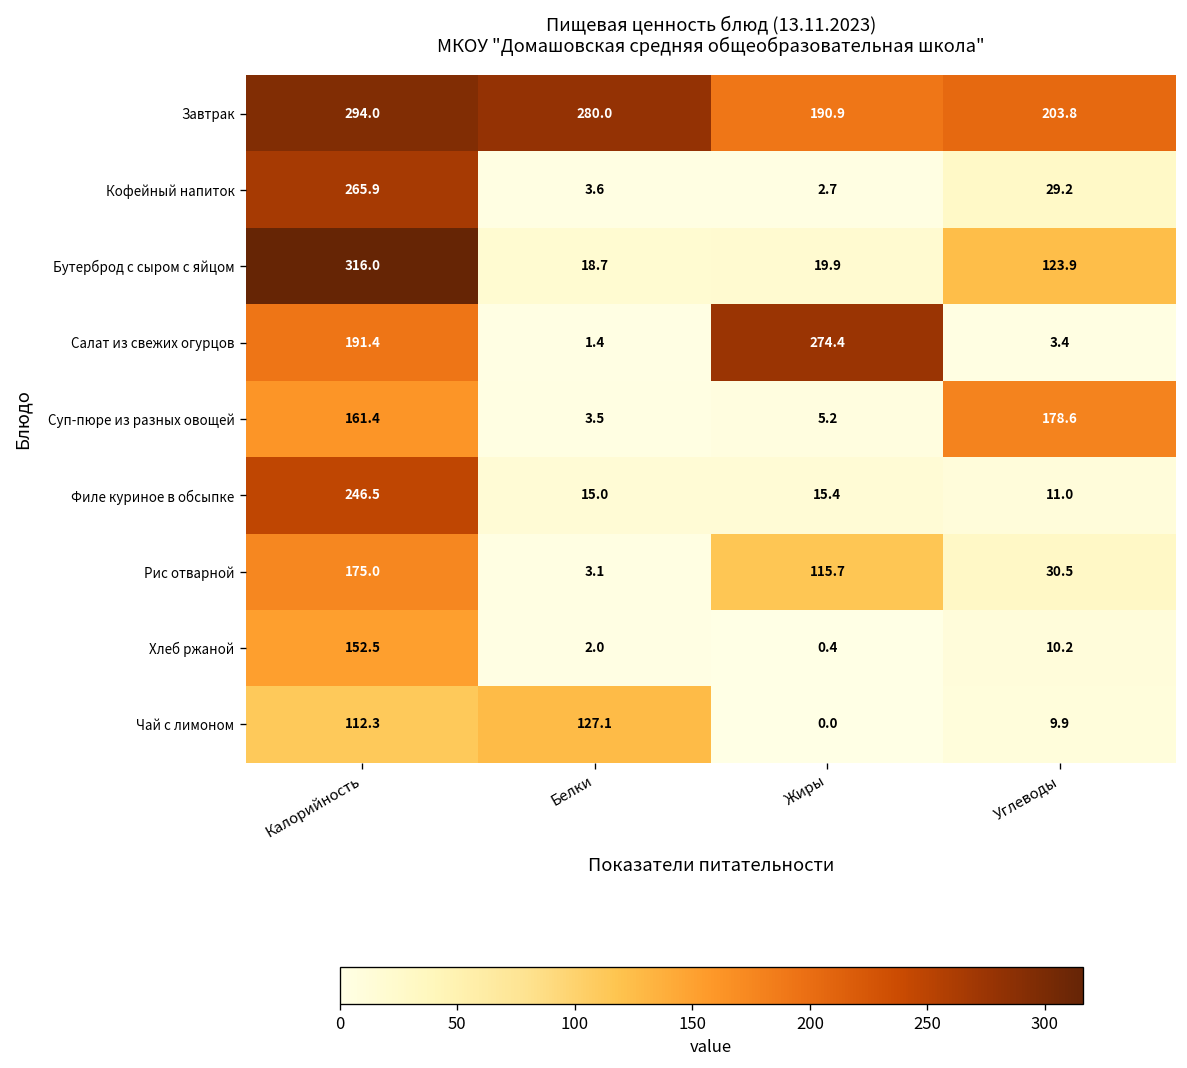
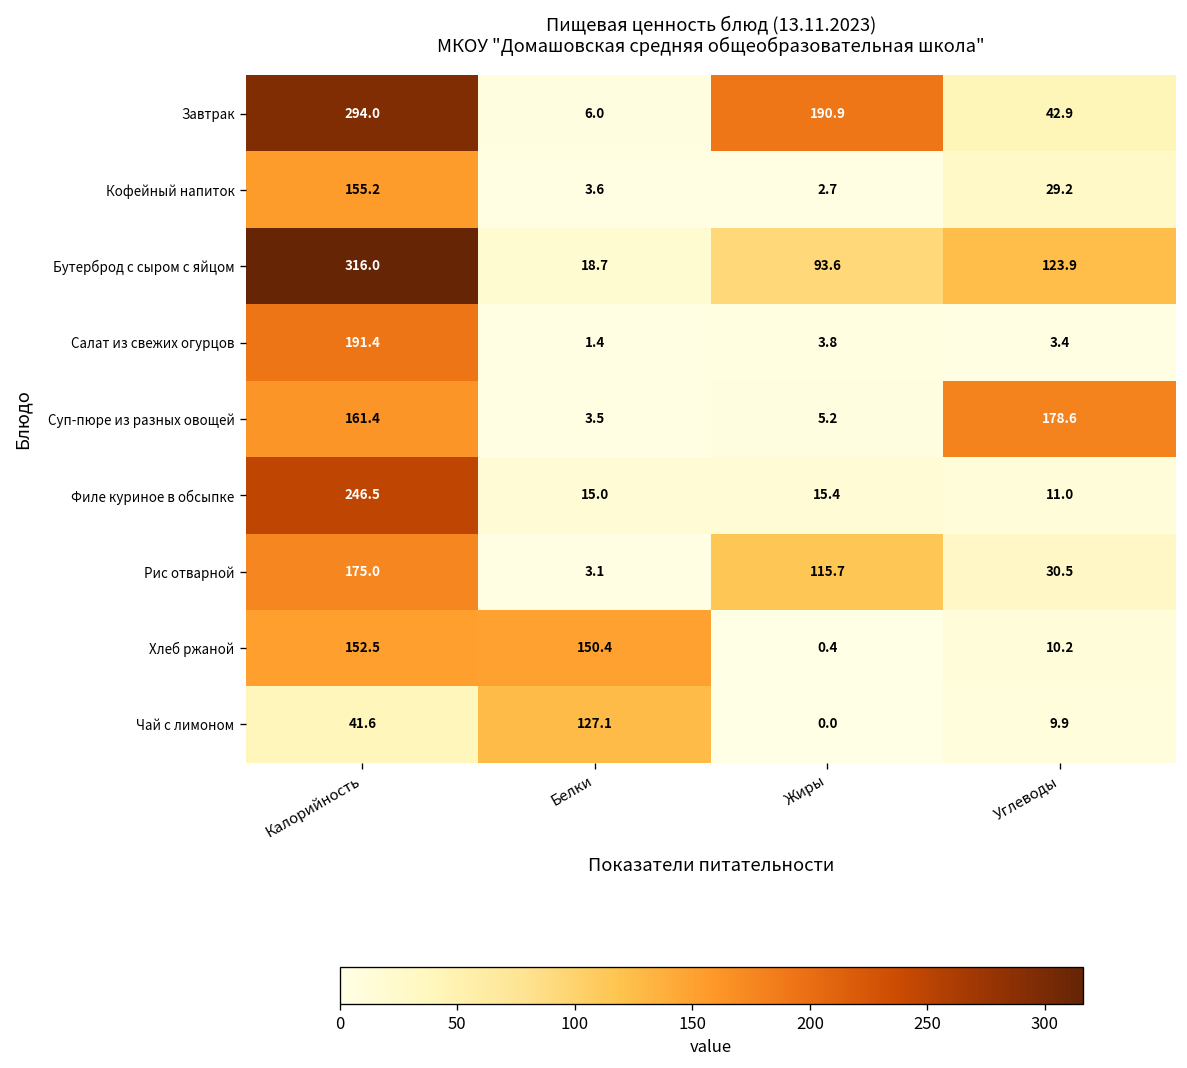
  {
    "Завтрак": {
      "Калорийность": 294.0,
-     "Белки": 280.0,
+     "Белки": 6.0,
      "Жиры": 190.9,
-     "Углеводы": 203.8
+     "Углеводы": 42.9
    },
    "Кофейный напиток": {
-     "Калорийность": 265.9,
+     "Калорийность": 155.2,
      "Белки": 3.6,
      "Жиры": 2.7,
      "Углеводы": 29.2
    },
    "Бутерброд с сыром с яйцом": {
      "Калорийность": 316.0,
      "Белки": 18.7,
-     "Жиры": 19.9,
+     "Жиры": 93.6,
      "Углеводы": 123.9
    },
    "Салат из свежих огурцов": {
      "Калорийность": 191.4,
      "Белки": 1.4,
-     "Жиры": 274.4,
+     "Жиры": 3.8,
      "Углеводы": 3.4
    },
    "Суп-пюре из разных овощей": {
      "Калорийность": 161.4,
      "Белки": 3.5,
      "Жиры": 5.2,
      "Углеводы": 178.6
    },
    "Филе куриное в обсыпке": {
      "Калорийность": 246.5,
      "Белки": 15.0,
      "Жиры": 15.4,
      "Углеводы": 11.0
    },
    "Рис отварной": {
      "Калорийность": 175.0,
      "Белки": 3.1,
      "Жиры": 115.7,
      "Углеводы": 30.5
    },
    "Хлеб ржаной": {
      "Калорийность": 152.5,
-     "Белки": 2.0,
+     "Белки": 150.4,
      "Жиры": 0.4,
      "Углеводы": 10.2
    },
    "Чай с лимоном": {
-     "Калорийность": 112.3,
+     "Калорийность": 41.6,
      "Белки": 127.1,
      "Жиры": 0.0,
      "Углеводы": 9.9
    }
  }
